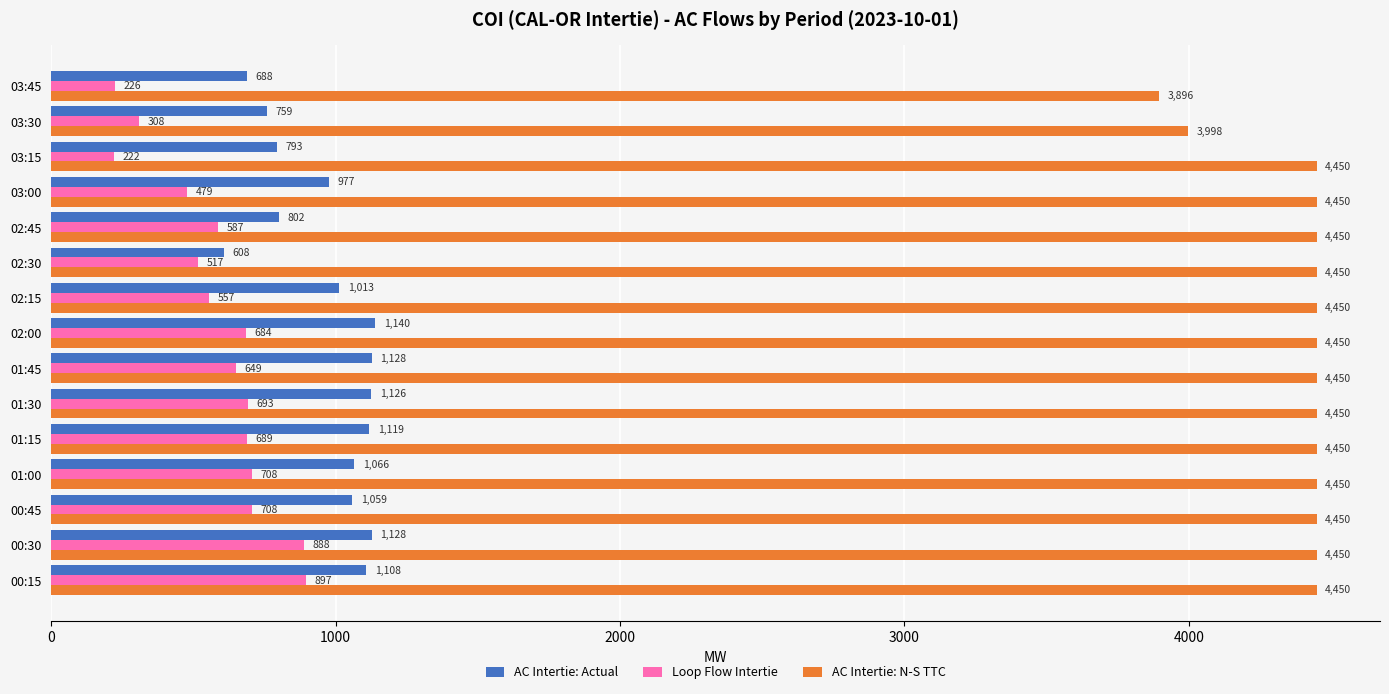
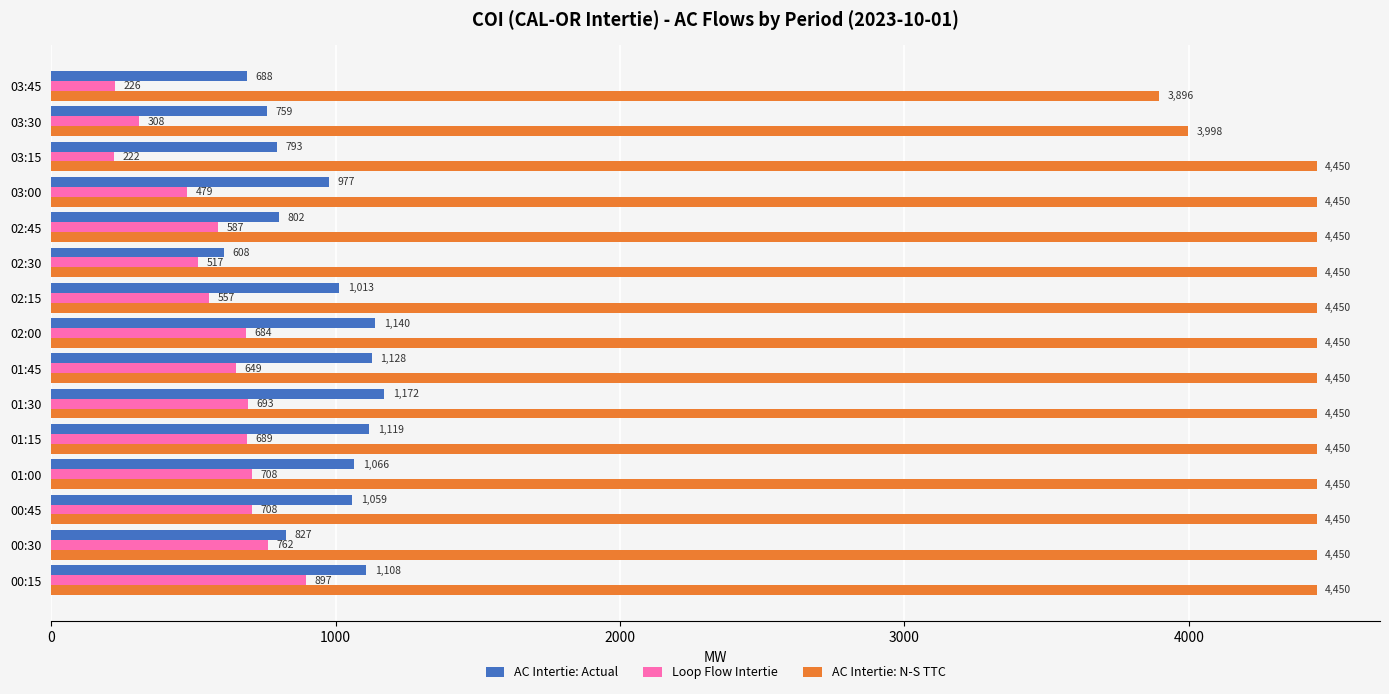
  {
    "AC Intertie: Actual": {
      "03:45": "688",
      "03:30": "759",
      "03:15": "793",
      "03:00": "977",
      "02:45": "802",
      "02:30": "608",
      "02:15": "1,013",
      "02:00": "1,140",
      "01:45": "1,128",
-     "01:30": "1,126",
+     "01:30": "1,172",
      "01:15": "1,119",
      "01:00": "1,066",
      "00:45": "1,059",
-     "00:30": "1,128",
+     "00:30": "827",
      "00:15": "1,108"
    },
    "Loop Flow Intertie": {
      "03:45": "226",
      "03:30": "308",
      "03:15": "222",
      "03:00": "479",
      "02:45": "587",
      "02:30": "517",
      "02:15": "557",
      "02:00": "684",
      "01:45": "649",
      "01:30": "693",
      "01:15": "689",
      "01:00": "708",
      "00:45": "708",
-     "00:30": "888",
+     "00:30": "762",
      "00:15": "897"
    },
    "AC Intertie: N-S TTC": {
      "03:45": "3,896",
      "03:30": "3,998",
      "03:15": "4,450",
      "03:00": "4,450",
      "02:45": "4,450",
      "02:30": "4,450",
      "02:15": "4,450",
      "02:00": "4,450",
      "01:45": "4,450",
      "01:30": "4,450",
      "01:15": "4,450",
      "01:00": "4,450",
      "00:45": "4,450",
      "00:30": "4,450",
      "00:15": "4,450"
    }
  }
